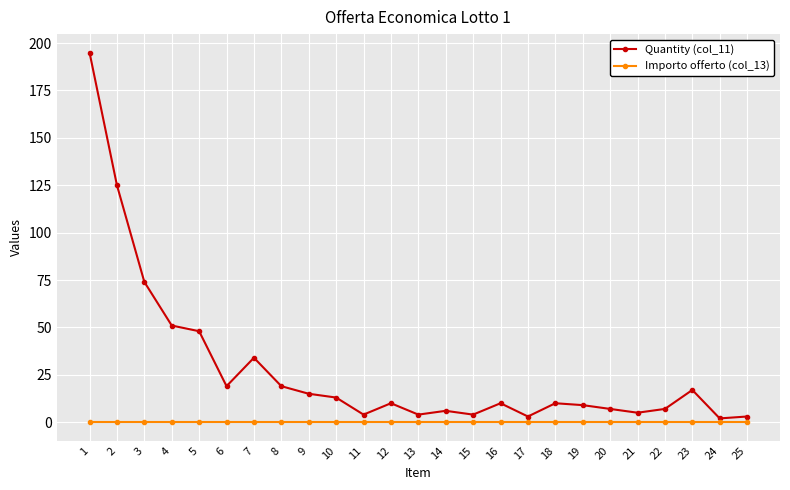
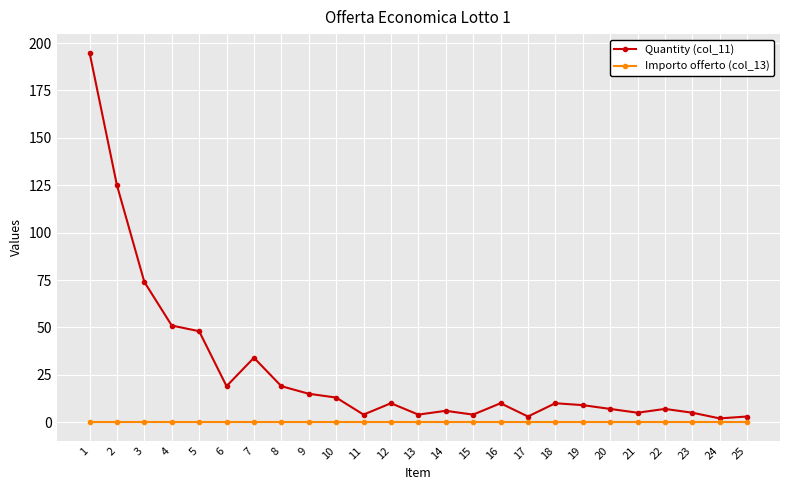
  {
    "Quantity (col_11)": {
      "1": 195,
      "2": 125,
      "3": 74,
      "4": 51,
      "5": 48,
      "6": 19,
      "7": 34,
      "8": 19,
      "9": 15,
      "10": 13,
      "11": 4,
      "12": 10,
      "13": 4,
      "14": 6,
      "15": 4,
      "16": 10,
      "17": 3,
      "18": 10,
      "19": 9,
      "20": 7,
      "21": 5,
      "22": 7,
-     "23": 17,
+     "23": 5,
      "24": 2,
      "25": 3
    },
    "Importo offerto (col_13)": {
      "1": 0,
      "2": 0,
      "3": 0,
      "4": 0,
      "5": 0,
      "6": 0,
      "7": 0,
      "8": 0,
      "9": 0,
      "10": 0,
      "11": 0,
      "12": 0,
      "13": 0,
      "14": 0,
      "15": 0,
      "16": 0,
      "17": 0,
      "18": 0,
      "19": 0,
      "20": 0,
      "21": 0,
      "22": 0,
      "23": 0,
      "24": 0,
      "25": 0
    }
  }
